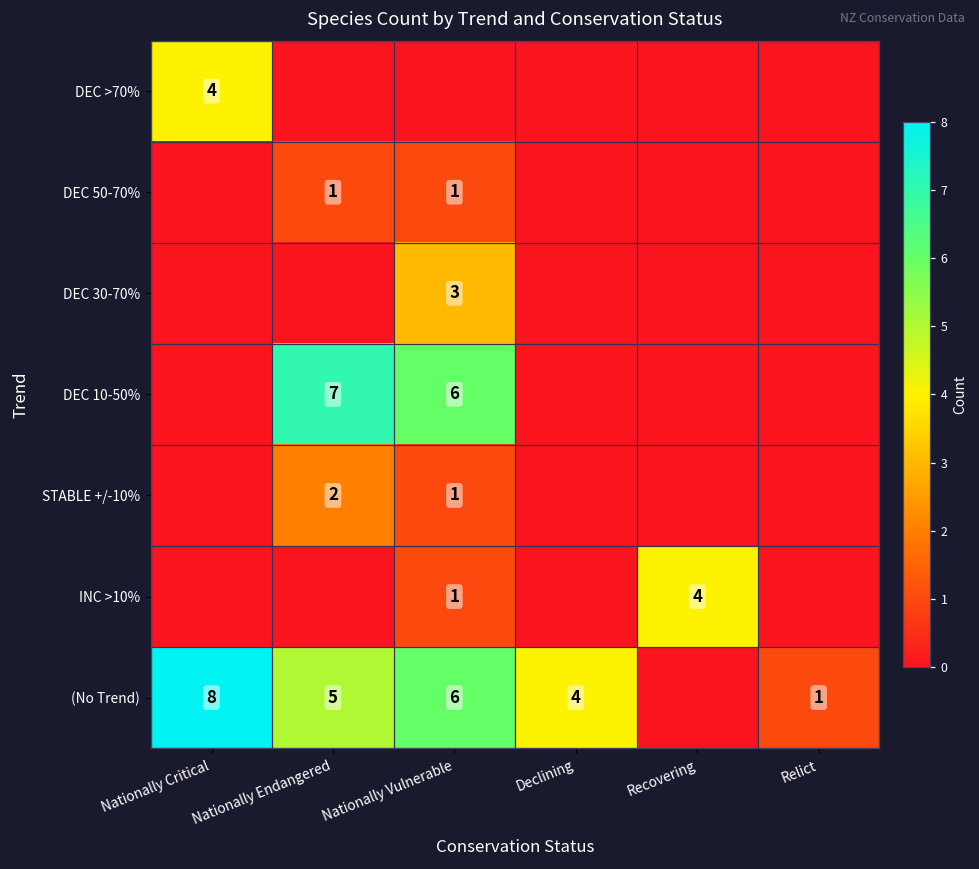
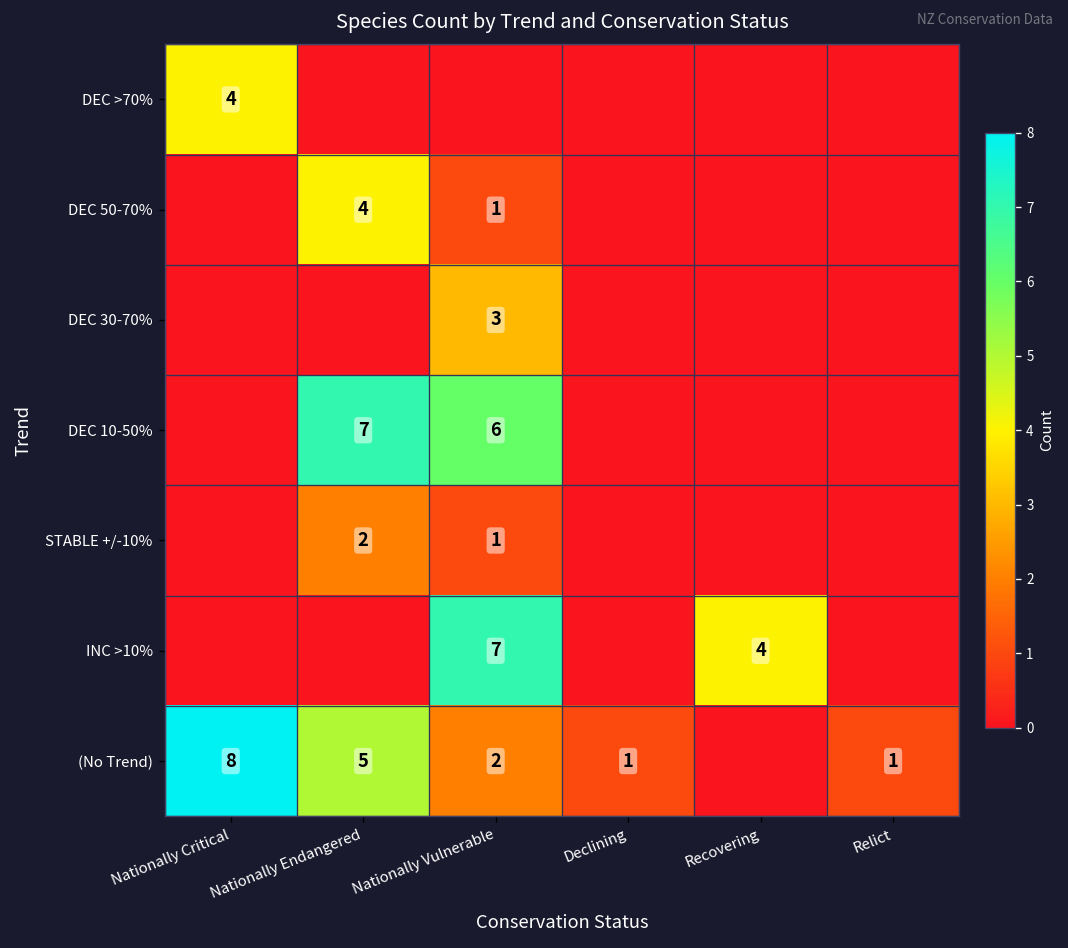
  {
    "DEC 50-70%": {
-     "Nationally Endangered": 1
+     "Nationally Endangered": 4
    },
    "INC >10%": {
-     "Nationally Vulnerable": 1
+     "Nationally Vulnerable": 7
    },
    "(No Trend)": {
-     "Nationally Vulnerable": 6,
-     "Declining": 4
+     "Nationally Vulnerable": 2,
+     "Declining": 1
    }
  }
